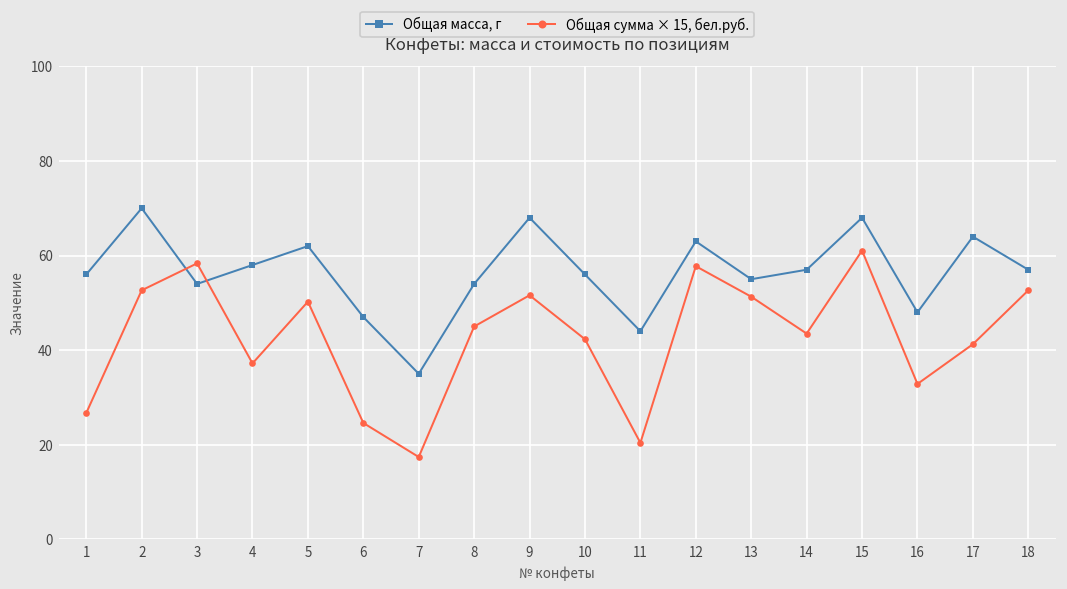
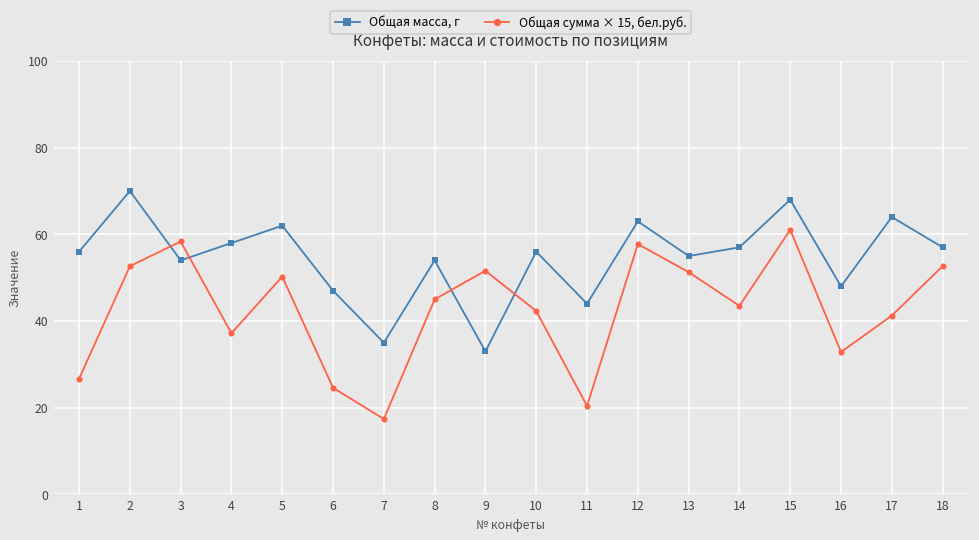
  {
    "Общая масса, г": {
      "1": 56,
      "2": 70,
      "3": 54,
      "4": 58,
      "5": 62,
      "6": 47,
      "7": 35,
      "8": 54,
-     "9": 68,
+     "9": 33,
      "10": 56,
      "11": 44,
      "12": 63,
      "13": 55,
      "14": 57,
      "15": 68,
      "16": 48,
      "17": 64,
      "18": 57
    },
    "Общая сумма × 15, бел.руб.": {
      "1": 27,
      "2": 53,
      "3": 58,
      "4": 37,
      "5": 50,
      "6": 25,
      "7": 17,
      "8": 45,
      "9": 52,
      "10": 42,
      "11": 20,
      "12": 58,
      "13": 51,
      "14": 44,
      "15": 61,
      "16": 33,
      "17": 41,
      "18": 53
    }
  }
